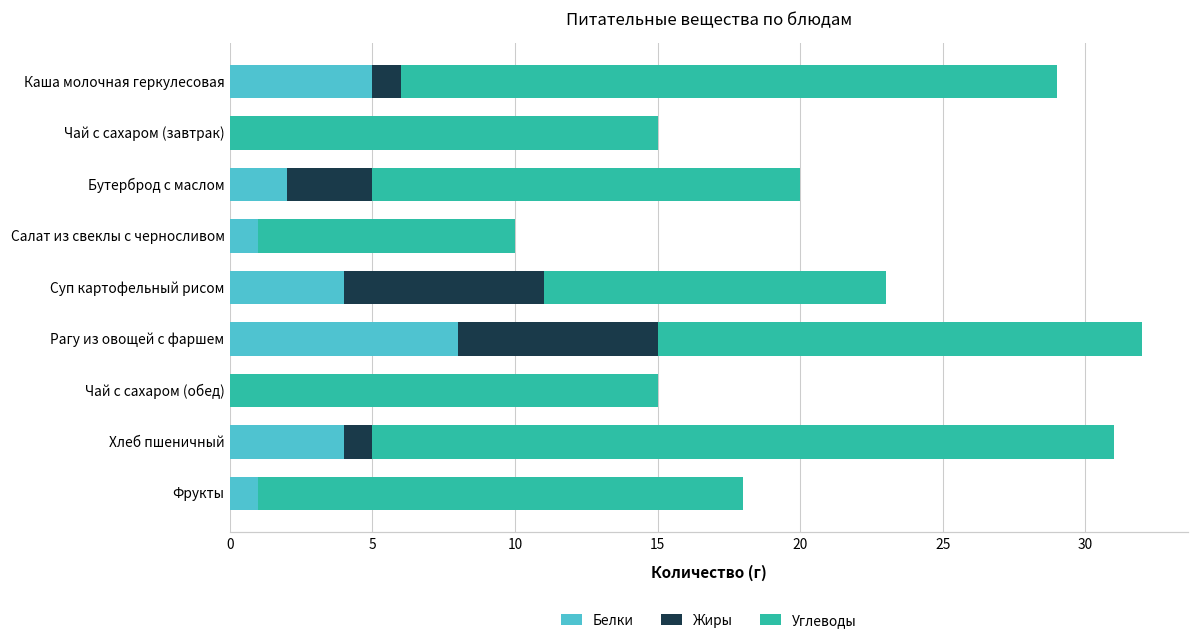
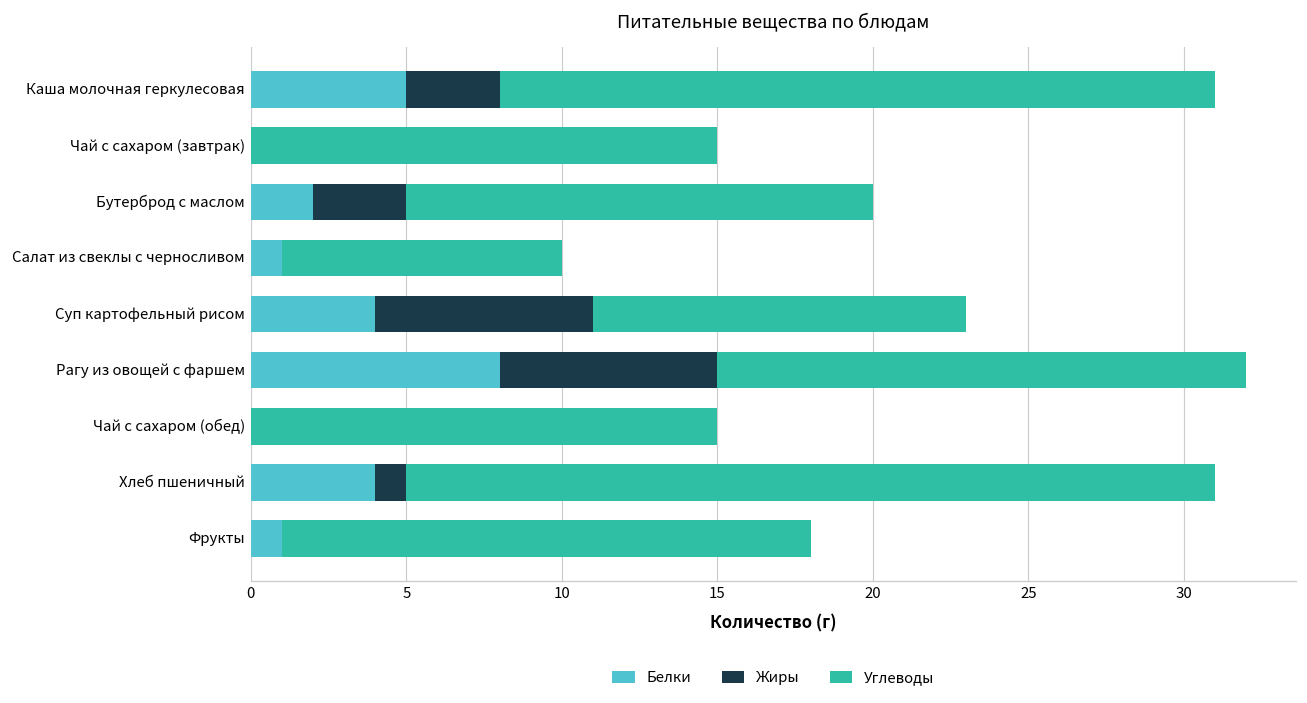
  {
    "Жиры": {
-     "Каша молочная геркулесовая": 1
+     "Каша молочная геркулесовая": 3
    }
  }
